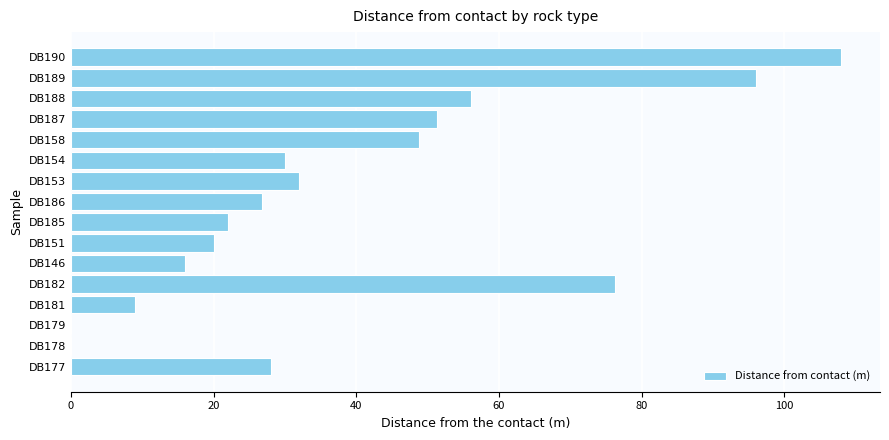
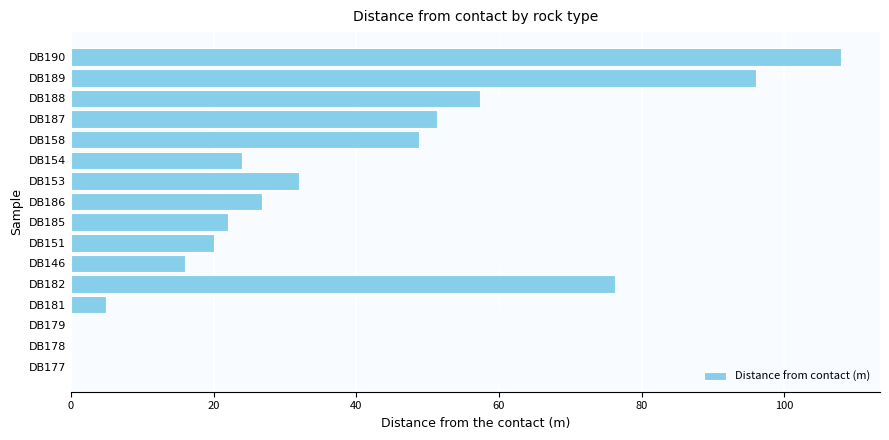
  {
    "DB190": 108,
    "DB189": 96,
-   "DB188": 56,
+   "DB188": 57,
    "DB187": 51,
    "DB158": 49,
-   "DB154": 30,
+   "DB154": 24,
    "DB153": 32,
    "DB186": 27,
    "DB185": 22,
    "DB151": 20,
    "DB146": 16,
    "DB182": 76,
-   "DB181": 9,
+   "DB181": 5,
    "DB179": 0,
    "DB178": 0,
-   "DB177": 28
+   "DB177": 0
  }
